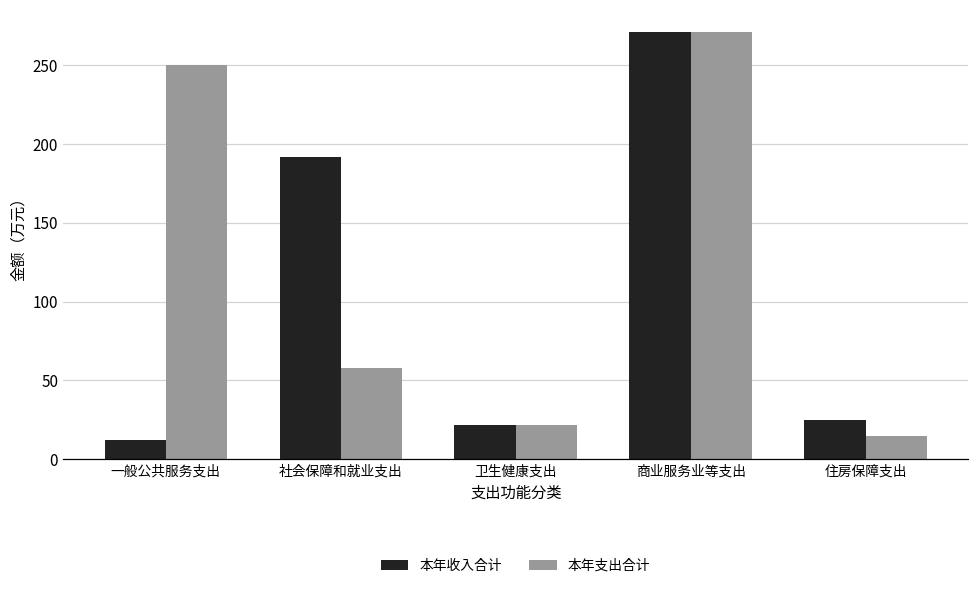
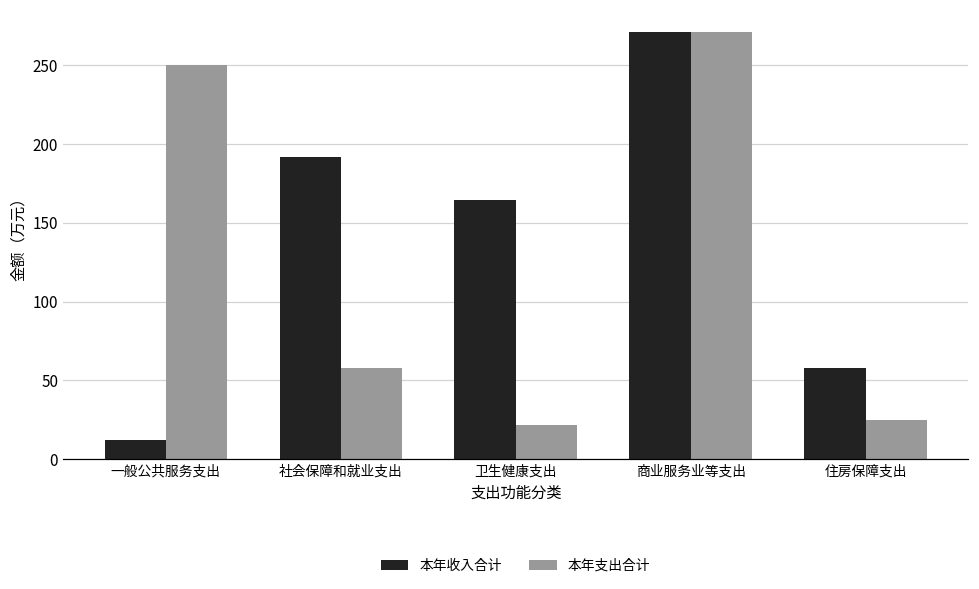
  {
    "本年收入合计": {
      "一般公共服务支出": 12,
      "社会保障和就业支出": 191,
-     "卫生健康支出": 22,
+     "卫生健康支出": 164,
      "商业服务业等支出": 271,
-     "住房保障支出": 25
+     "住房保障支出": 58
    },
    "本年支出合计": {
      "一般公共服务支出": 250,
      "社会保障和就业支出": 58,
      "卫生健康支出": 22,
      "商业服务业等支出": 271,
-     "住房保障支出": 15
+     "住房保障支出": 25
    }
  }
